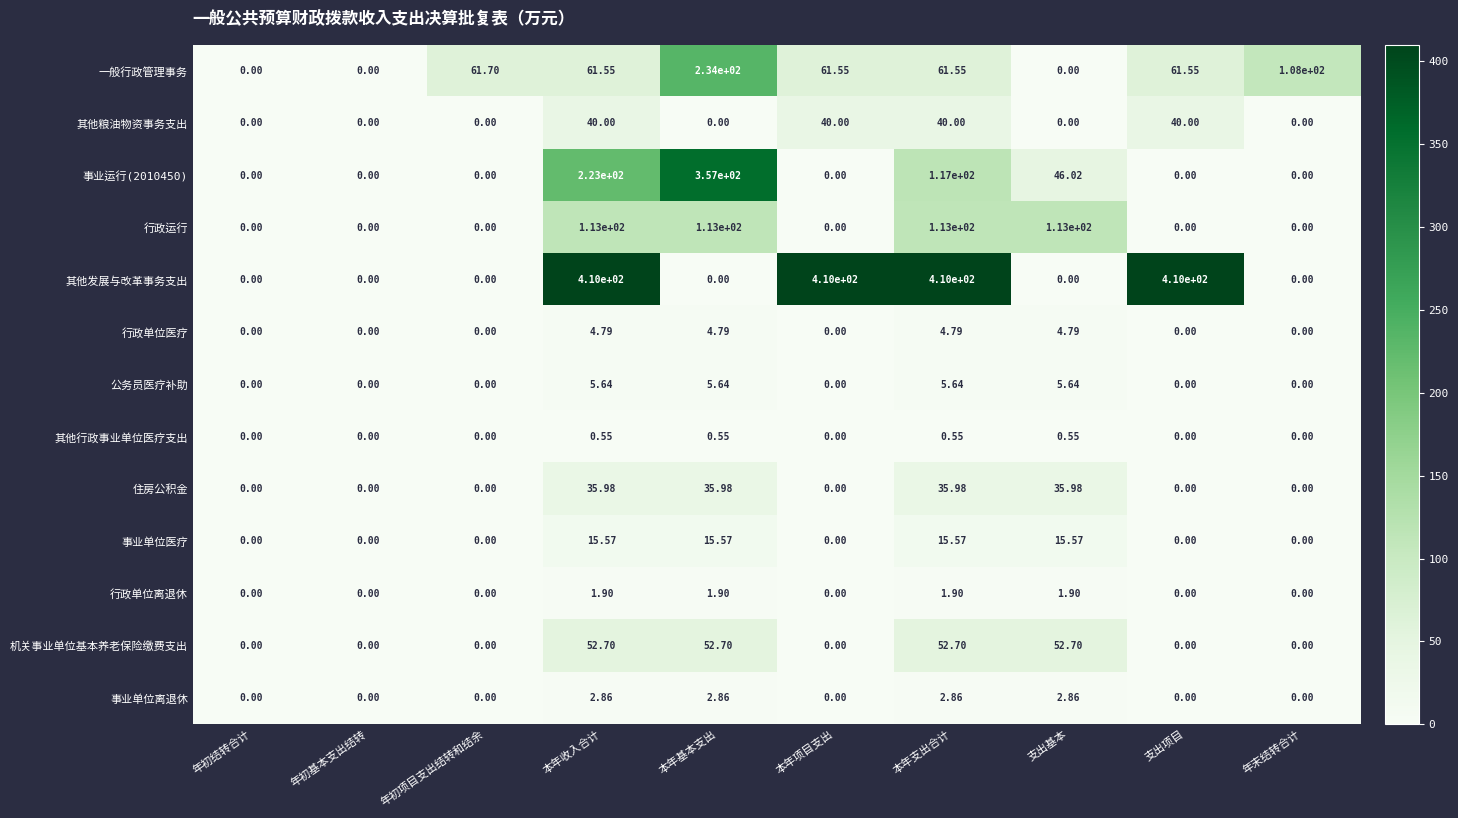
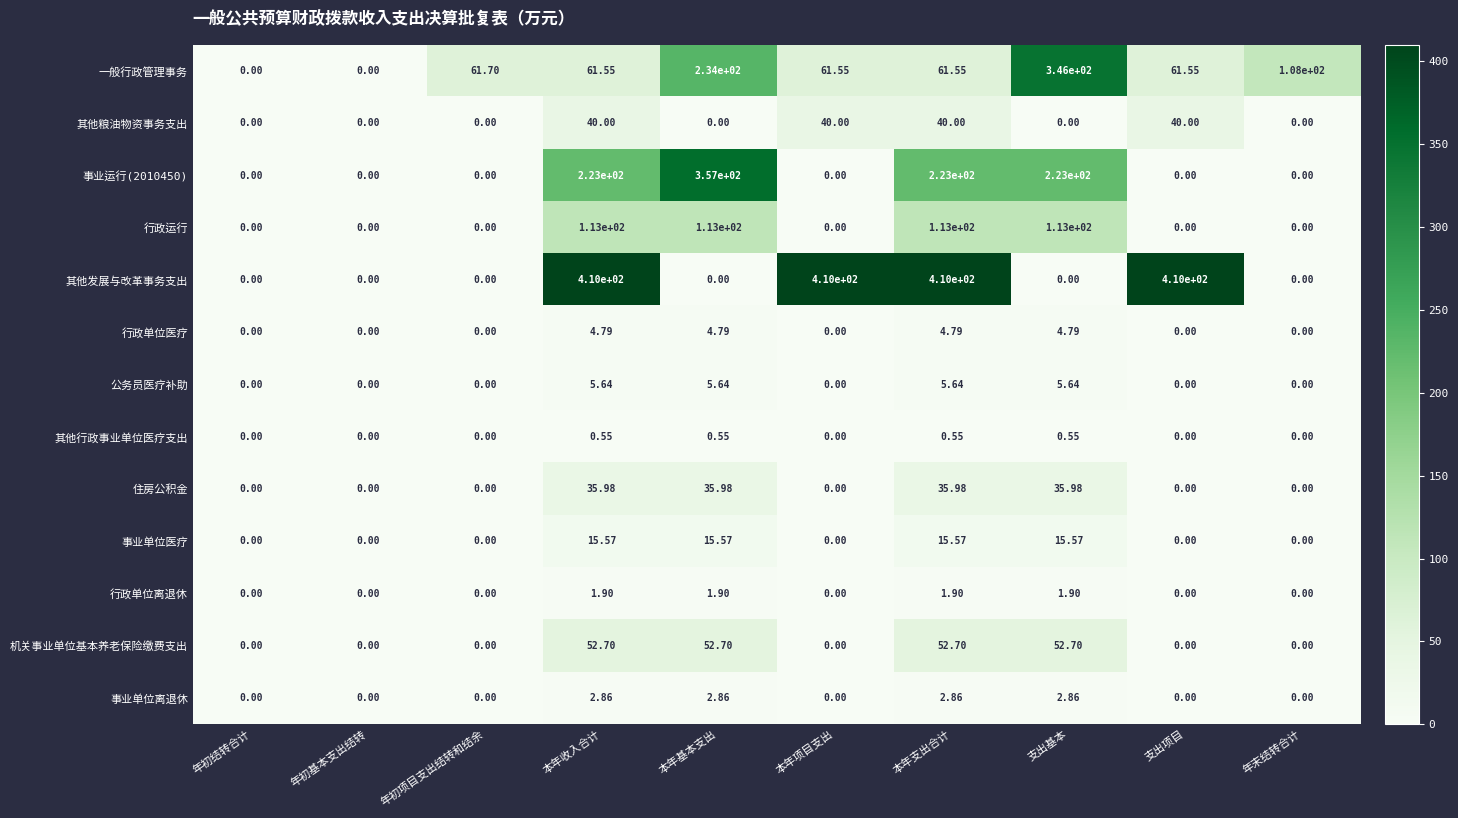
  {
    "一般行政管理事务": {
      "年初结转合计": "0.00",
      "年初基本支出结转": "0.00",
      "年初项目支出结转和结余": "61.70",
      "本年收入合计": "61.55",
      "本年基本支出": "2.34e+02",
      "本年项目支出": "61.55",
      "本年支出合计": "61.55",
-     "支出基本": "0.00",
+     "支出基本": "3.46e+02",
      "支出项目": "61.55",
      "年末结转合计": "1.08e+02"
    },
    "其他粮油物资事务支出": {
      "年初结转合计": "0.00",
      "年初基本支出结转": "0.00",
      "年初项目支出结转和结余": "0.00",
      "本年收入合计": "40.00",
      "本年基本支出": "0.00",
      "本年项目支出": "40.00",
      "本年支出合计": "40.00",
      "支出基本": "0.00",
      "支出项目": "40.00",
      "年末结转合计": "0.00"
    },
    "事业运行(2010450)": {
      "年初结转合计": "0.00",
      "年初基本支出结转": "0.00",
      "年初项目支出结转和结余": "0.00",
      "本年收入合计": "2.23e+02",
      "本年基本支出": "3.57e+02",
      "本年项目支出": "0.00",
-     "本年支出合计": "1.17e+02",
-     "支出基本": "46.02",
+     "本年支出合计": "2.23e+02",
+     "支出基本": "2.23e+02",
      "支出项目": "0.00",
      "年末结转合计": "0.00"
    },
    "行政运行": {
      "年初结转合计": "0.00",
      "年初基本支出结转": "0.00",
      "年初项目支出结转和结余": "0.00",
      "本年收入合计": "1.13e+02",
      "本年基本支出": "1.13e+02",
      "本年项目支出": "0.00",
      "本年支出合计": "1.13e+02",
      "支出基本": "1.13e+02",
      "支出项目": "0.00",
      "年末结转合计": "0.00"
    },
    "其他发展与改革事务支出": {
      "年初结转合计": "0.00",
      "年初基本支出结转": "0.00",
      "年初项目支出结转和结余": "0.00",
      "本年收入合计": "4.10e+02",
      "本年基本支出": "0.00",
      "本年项目支出": "4.10e+02",
      "本年支出合计": "4.10e+02",
      "支出基本": "0.00",
      "支出项目": "4.10e+02",
      "年末结转合计": "0.00"
    },
    "行政单位医疗": {
      "年初结转合计": "0.00",
      "年初基本支出结转": "0.00",
      "年初项目支出结转和结余": "0.00",
      "本年收入合计": "4.79",
      "本年基本支出": "4.79",
      "本年项目支出": "0.00",
      "本年支出合计": "4.79",
      "支出基本": "4.79",
      "支出项目": "0.00",
      "年末结转合计": "0.00"
    },
    "公务员医疗补助": {
      "年初结转合计": "0.00",
      "年初基本支出结转": "0.00",
      "年初项目支出结转和结余": "0.00",
      "本年收入合计": "5.64",
      "本年基本支出": "5.64",
      "本年项目支出": "0.00",
      "本年支出合计": "5.64",
      "支出基本": "5.64",
      "支出项目": "0.00",
      "年末结转合计": "0.00"
    },
    "其他行政事业单位医疗支出": {
      "年初结转合计": "0.00",
      "年初基本支出结转": "0.00",
      "年初项目支出结转和结余": "0.00",
      "本年收入合计": "0.55",
      "本年基本支出": "0.55",
      "本年项目支出": "0.00",
      "本年支出合计": "0.55",
      "支出基本": "0.55",
      "支出项目": "0.00",
      "年末结转合计": "0.00"
    },
    "住房公积金": {
      "年初结转合计": "0.00",
      "年初基本支出结转": "0.00",
      "年初项目支出结转和结余": "0.00",
      "本年收入合计": "35.98",
      "本年基本支出": "35.98",
      "本年项目支出": "0.00",
      "本年支出合计": "35.98",
      "支出基本": "35.98",
      "支出项目": "0.00",
      "年末结转合计": "0.00"
    },
    "事业单位医疗": {
      "年初结转合计": "0.00",
      "年初基本支出结转": "0.00",
      "年初项目支出结转和结余": "0.00",
      "本年收入合计": "15.57",
      "本年基本支出": "15.57",
      "本年项目支出": "0.00",
      "本年支出合计": "15.57",
      "支出基本": "15.57",
      "支出项目": "0.00",
      "年末结转合计": "0.00"
    },
    "行政单位离退休": {
      "年初结转合计": "0.00",
      "年初基本支出结转": "0.00",
      "年初项目支出结转和结余": "0.00",
      "本年收入合计": "1.90",
      "本年基本支出": "1.90",
      "本年项目支出": "0.00",
      "本年支出合计": "1.90",
      "支出基本": "1.90",
      "支出项目": "0.00",
      "年末结转合计": "0.00"
    },
    "机关事业单位基本养老保险缴费支出": {
      "年初结转合计": "0.00",
      "年初基本支出结转": "0.00",
      "年初项目支出结转和结余": "0.00",
      "本年收入合计": "52.70",
      "本年基本支出": "52.70",
      "本年项目支出": "0.00",
      "本年支出合计": "52.70",
      "支出基本": "52.70",
      "支出项目": "0.00",
      "年末结转合计": "0.00"
    },
    "事业单位离退休": {
      "年初结转合计": "0.00",
      "年初基本支出结转": "0.00",
      "年初项目支出结转和结余": "0.00",
      "本年收入合计": "2.86",
      "本年基本支出": "2.86",
      "本年项目支出": "0.00",
      "本年支出合计": "2.86",
      "支出基本": "2.86",
      "支出项目": "0.00",
      "年末结转合计": "0.00"
    }
  }
